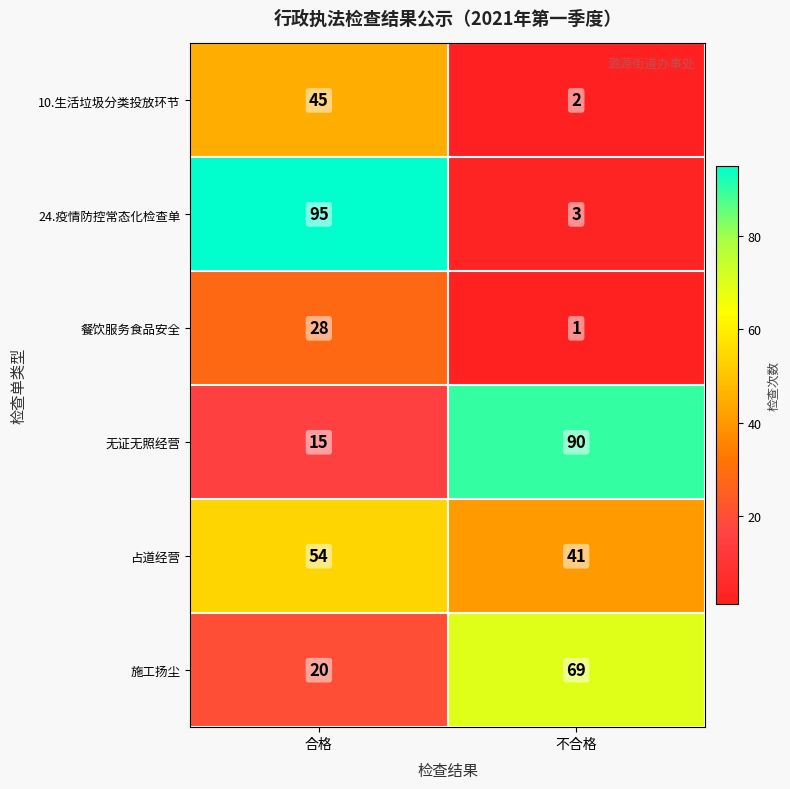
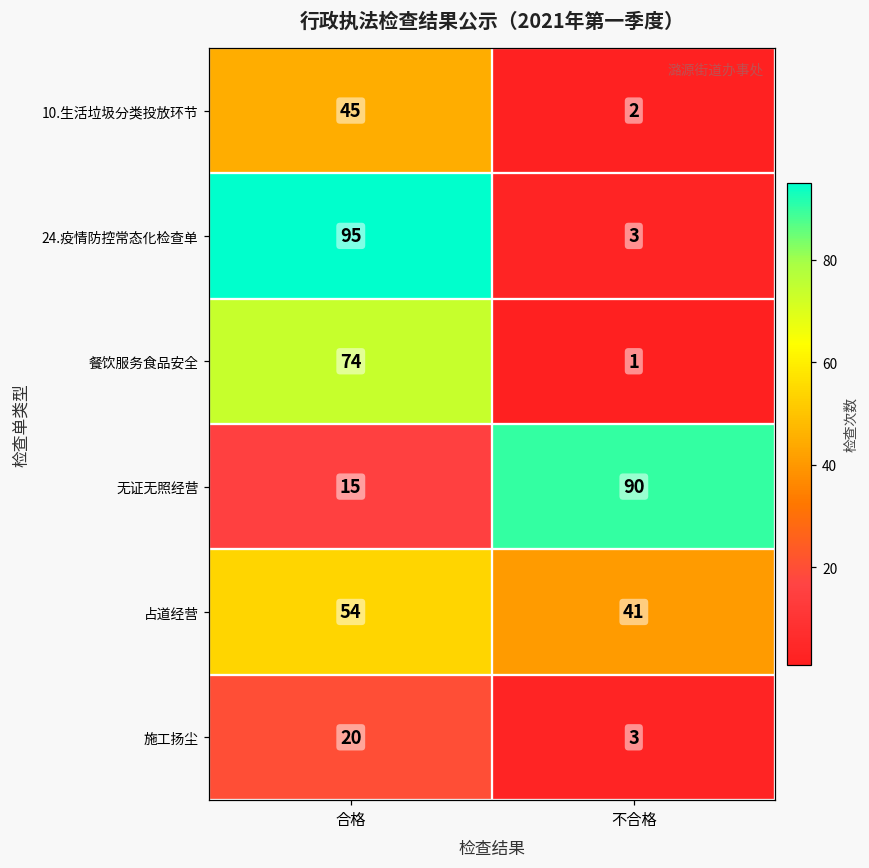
  {
    "餐饮服务食品安全": {
-     "合格": 28
+     "合格": 74
    },
    "施工扬尘": {
-     "不合格": 69
+     "不合格": 3
    }
  }
